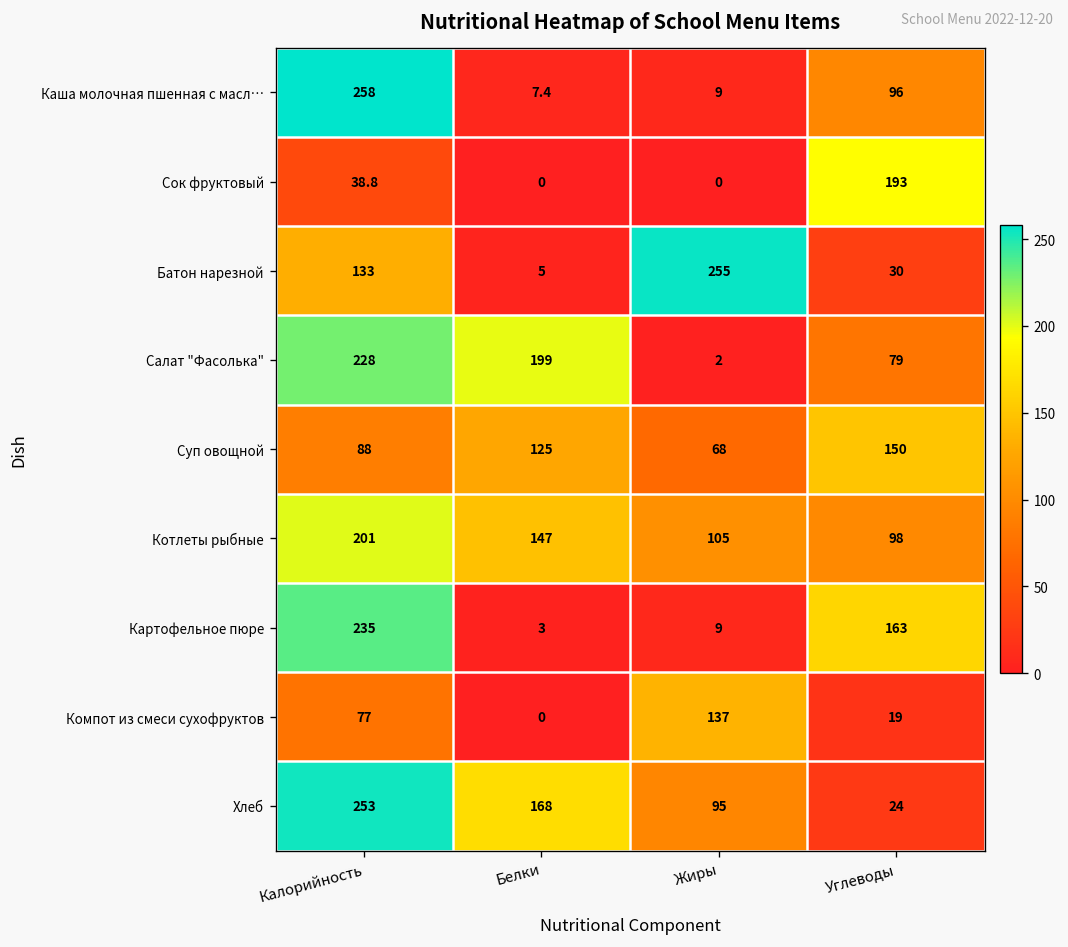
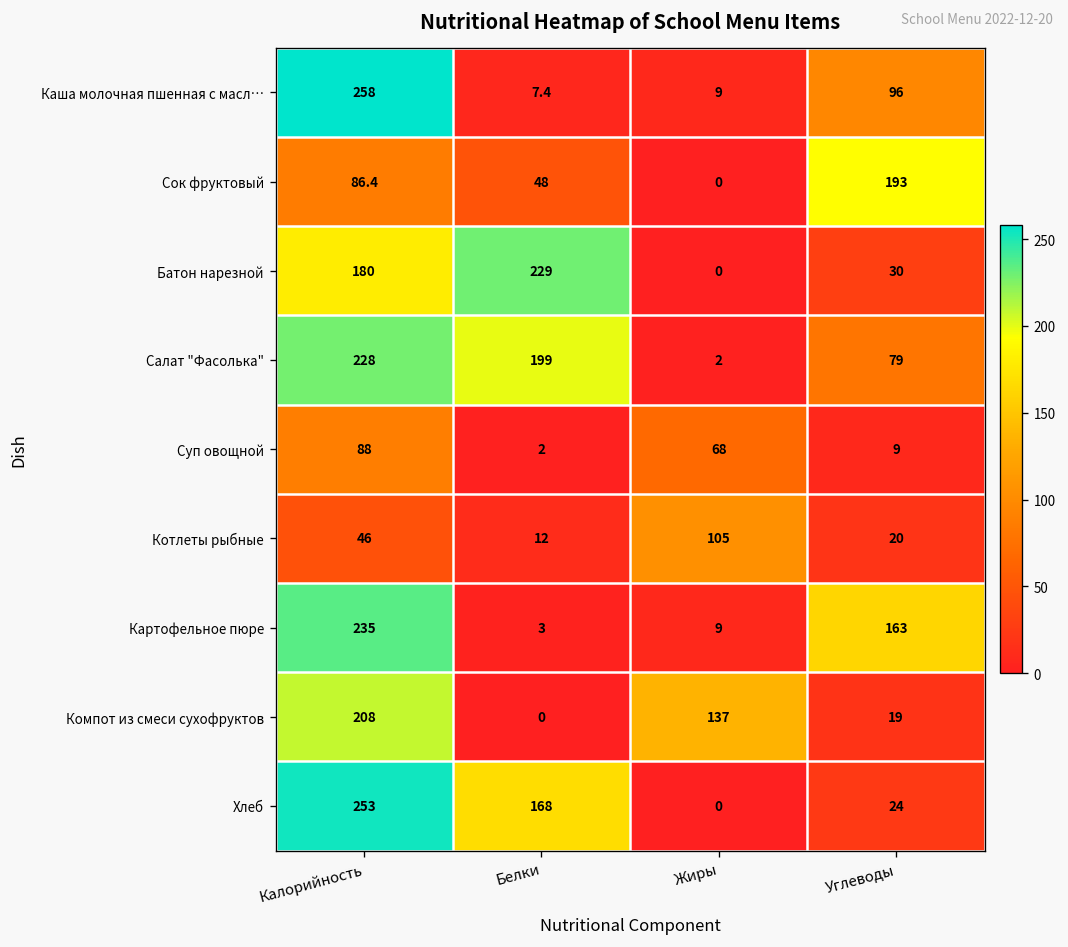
  {
    "Каша молочная пшенная с масл…": {
      "Калорийность": 258,
      "Белки": 7.4,
      "Жиры": 9,
      "Углеводы": 96
    },
    "Сок фруктовый": {
-     "Калорийность": 38.8,
-     "Белки": 0,
+     "Калорийность": 86.4,
+     "Белки": 48,
      "Жиры": 0,
      "Углеводы": 193
    },
    "Батон нарезной": {
-     "Калорийность": 133,
-     "Белки": 5,
-     "Жиры": 255,
+     "Калорийность": 180,
+     "Белки": 229,
+     "Жиры": 0,
      "Углеводы": 30
    },
    "Салат \"Фасолька\"": {
      "Калорийность": 228,
      "Белки": 199,
      "Жиры": 2,
      "Углеводы": 79
    },
    "Суп овощной": {
      "Калорийность": 88,
-     "Белки": 125,
+     "Белки": 2,
      "Жиры": 68,
-     "Углеводы": 150
+     "Углеводы": 9
    },
    "Котлеты рыбные": {
-     "Калорийность": 201,
-     "Белки": 147,
+     "Калорийность": 46,
+     "Белки": 12,
      "Жиры": 105,
-     "Углеводы": 98
+     "Углеводы": 20
    },
    "Картофельное пюре": {
      "Калорийность": 235,
      "Белки": 3,
      "Жиры": 9,
      "Углеводы": 163
    },
    "Компот из смеси сухофруктов": {
-     "Калорийность": 77,
+     "Калорийность": 208,
      "Белки": 0,
      "Жиры": 137,
      "Углеводы": 19
    },
    "Хлеб": {
      "Калорийность": 253,
      "Белки": 168,
-     "Жиры": 95,
+     "Жиры": 0,
      "Углеводы": 24
    }
  }
